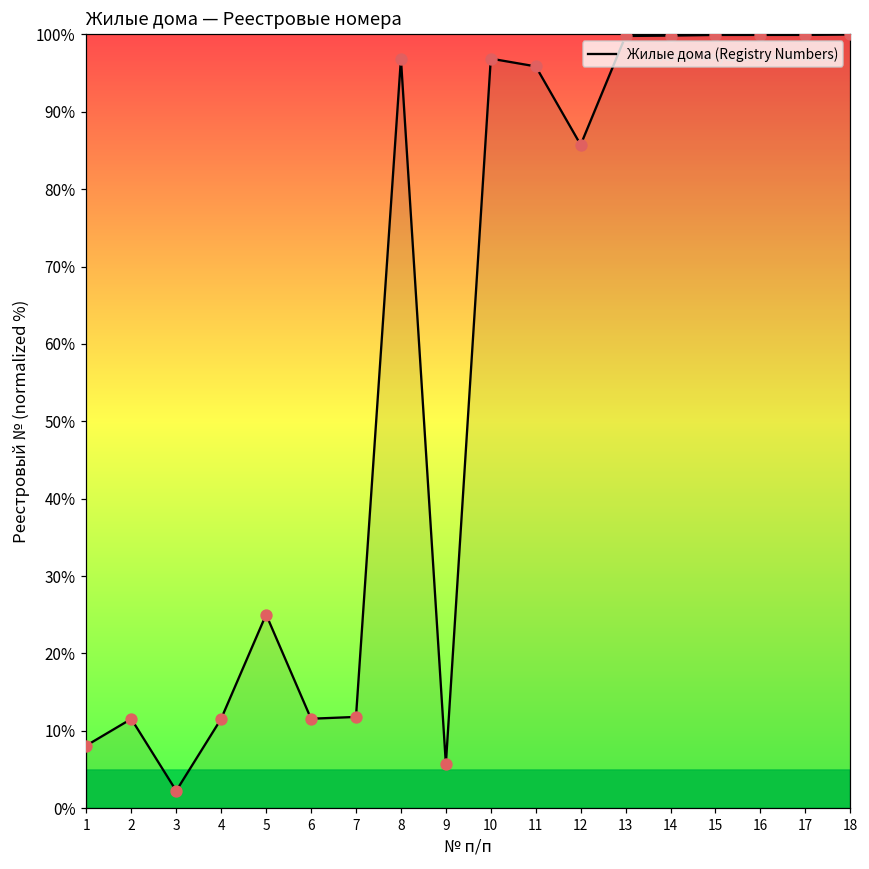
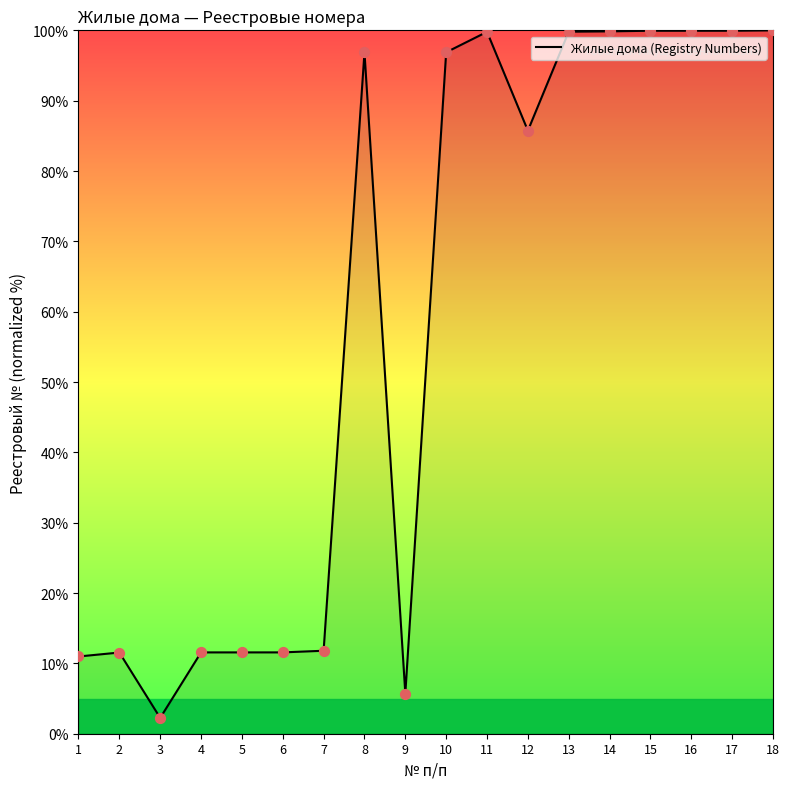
  {
-   "1": "8%",
+   "1": "11%",
    "2": "12%",
    "4": "12%",
-   "5": "25%",
+   "5": "12%",
    "6": "12%",
    "7": "12%",
    "8": "97%",
    "9": "6%",
    "10": "97%",
-   "11": "96%",
+   "11": "100%",
    "12": "86%",
    "13": "100%",
    "14": "100%",
    "15": "100%",
    "16": "100%",
    "17": "100%",
    "18": "100%"
  }
